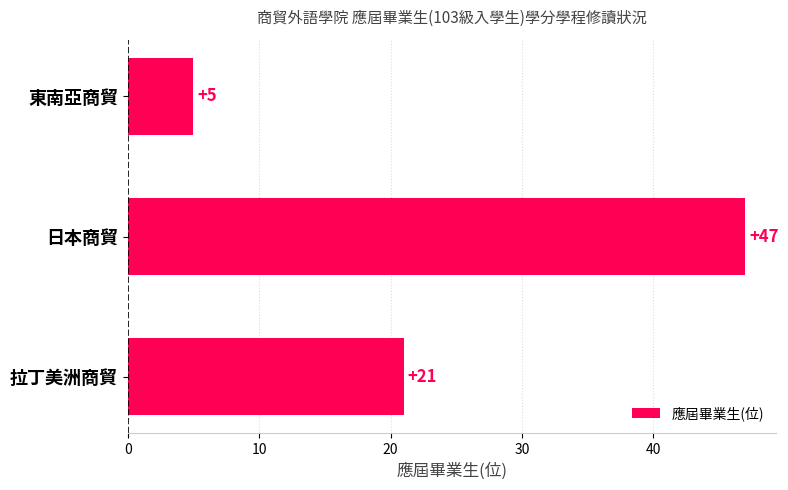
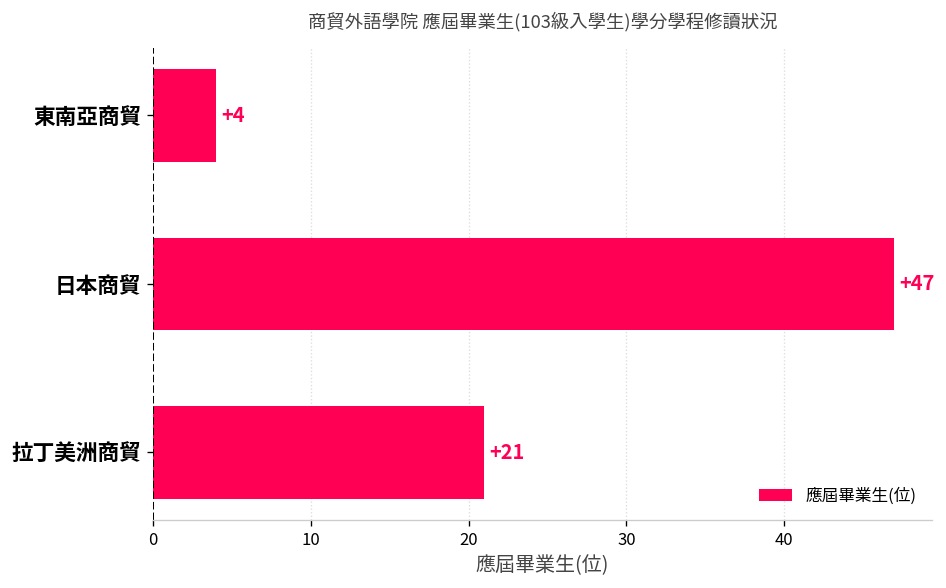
  {
-   "東南亞商貿": "+5",
+   "東南亞商貿": "+4",
    "日本商貿": "+47",
    "拉丁美洲商貿": "+21"
  }
